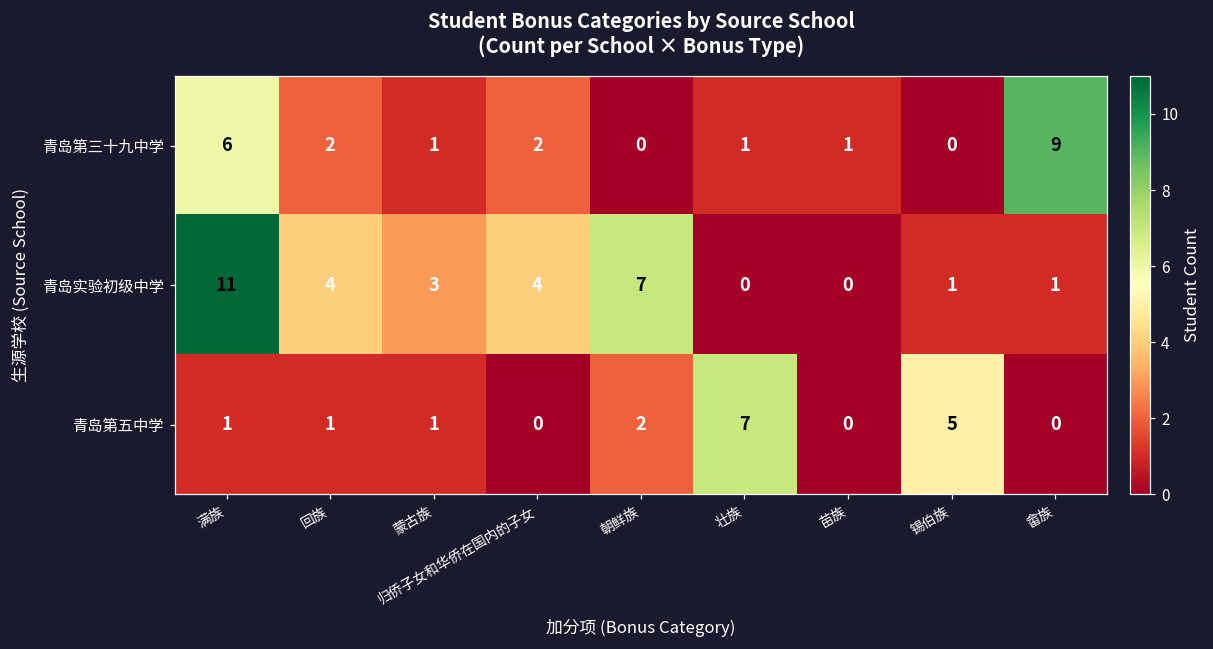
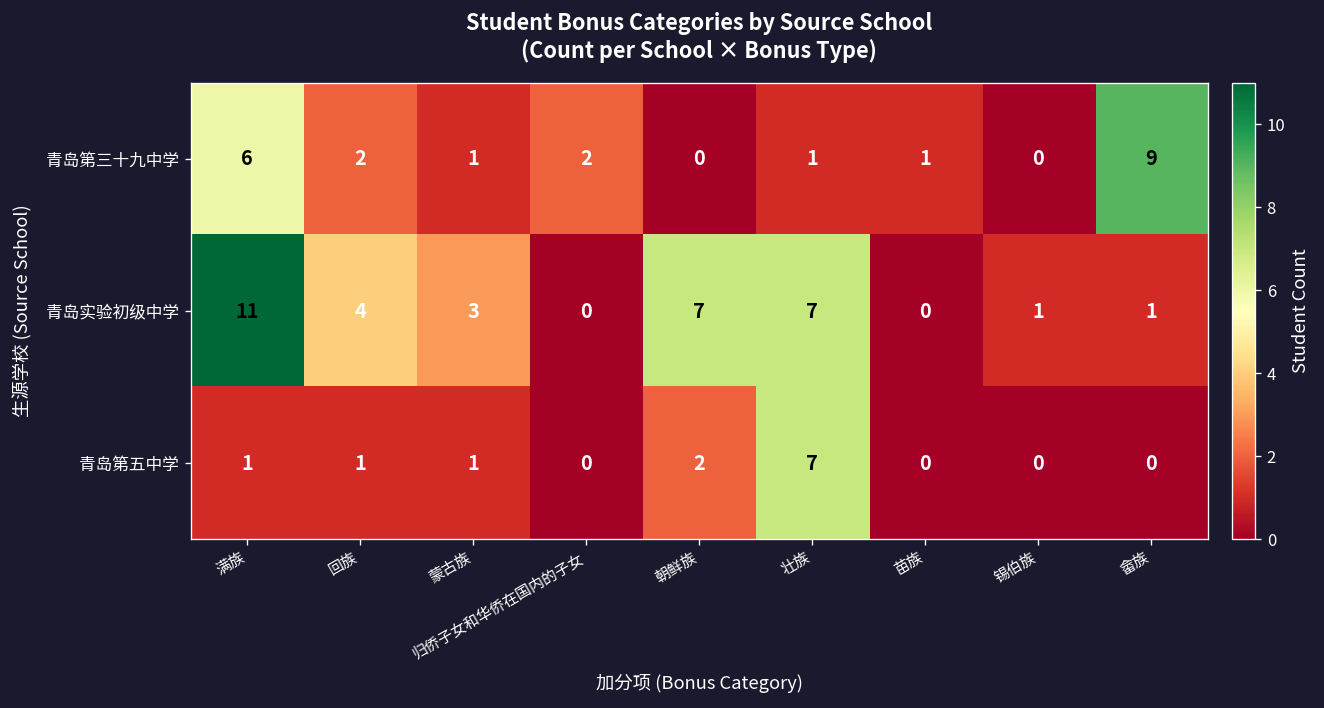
  {
    "青岛第三十九中学": {
      "满族": 6,
      "回族": 2,
      "蒙古族": 1,
      "归侨子女和华侨在国内的子女": 2,
      "朝鲜族": 0,
      "壮族": 1,
      "苗族": 1,
      "锡伯族": 0,
      "畲族": 9
    },
    "青岛实验初级中学": {
      "满族": 11,
      "回族": 4,
      "蒙古族": 3,
-     "归侨子女和华侨在国内的子女": 4,
+     "归侨子女和华侨在国内的子女": 0,
      "朝鲜族": 7,
-     "壮族": 0,
+     "壮族": 7,
      "苗族": 0,
      "锡伯族": 1,
      "畲族": 1
    },
    "青岛第五中学": {
      "满族": 1,
      "回族": 1,
      "蒙古族": 1,
      "归侨子女和华侨在国内的子女": 0,
      "朝鲜族": 2,
      "壮族": 7,
      "苗族": 0,
-     "锡伯族": 5,
+     "锡伯族": 0,
      "畲族": 0
    }
  }
